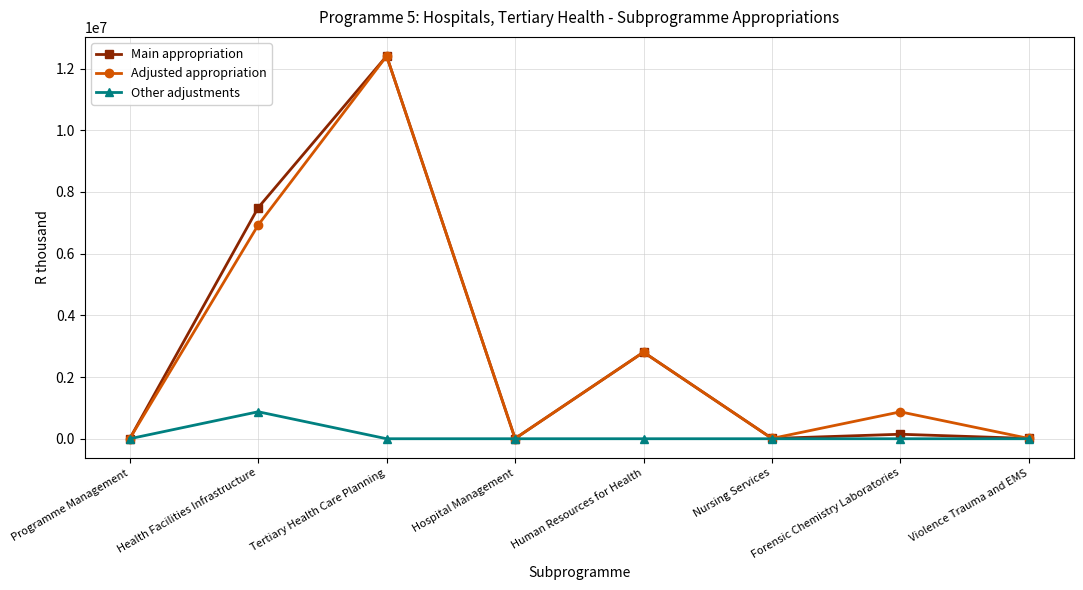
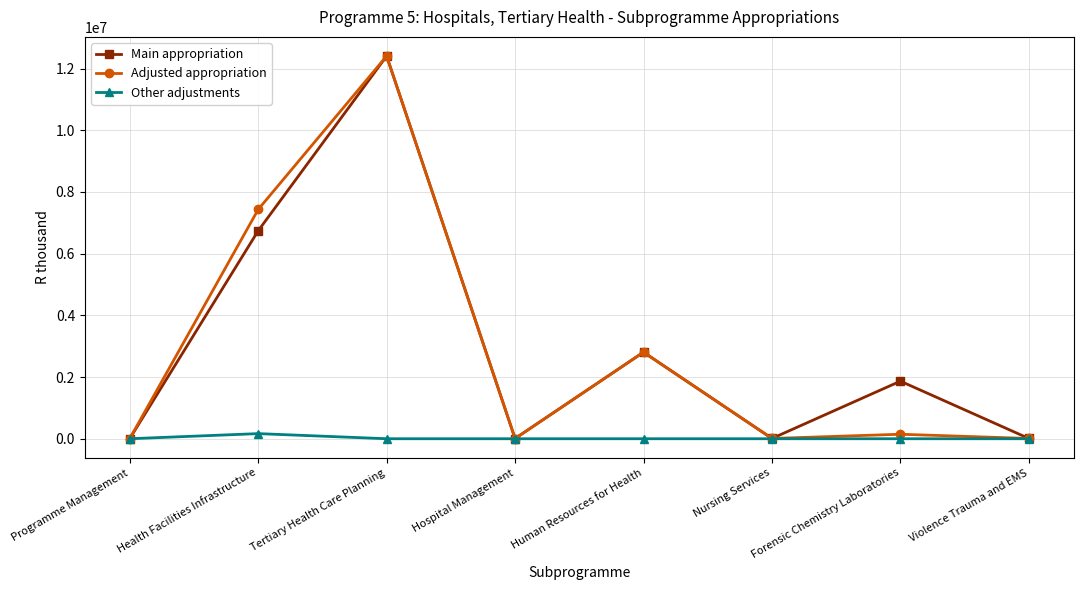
  {
    "Main appropriation": {
-     "Health Facilities Infrastructure": 7500000,
-     "Forensic Chemistry Laboratories": 100000
+     "Health Facilities Infrastructure": 6700000,
+     "Forensic Chemistry Laboratories": 1900000
    },
    "Adjusted appropriation": {
-     "Health Facilities Infrastructure": 6900000,
-     "Forensic Chemistry Laboratories": 900000
+     "Health Facilities Infrastructure": 7400000,
+     "Forensic Chemistry Laboratories": 100000
    },
    "Other adjustments": {
-     "Health Facilities Infrastructure": 900000,
+     "Health Facilities Infrastructure": 200000,
      "Tertiary Health Care Planning": 0,
      "Human Resources for Health": 0,
      "Forensic Chemistry Laboratories": 0
    }
  }
